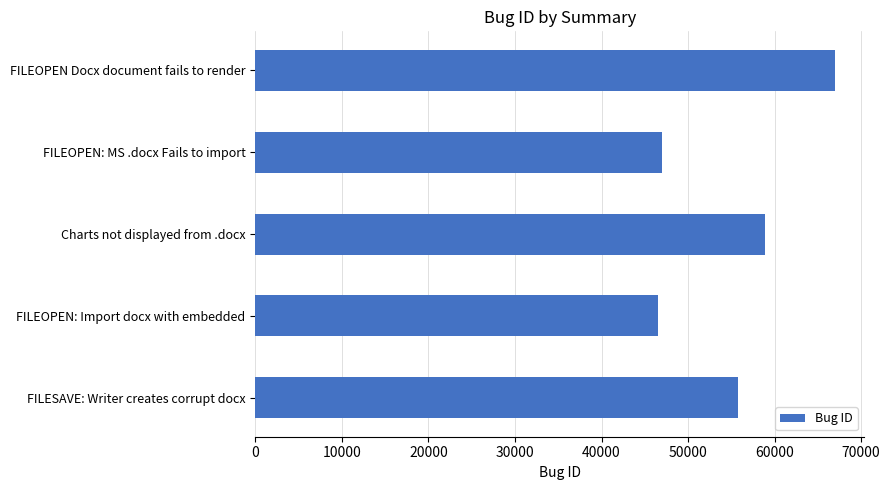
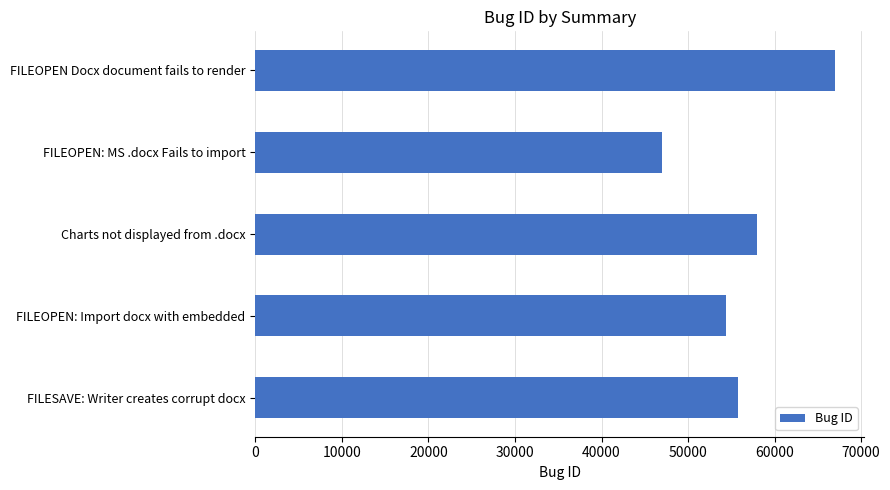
  {
    "FILEOPEN Docx document fails to render": 67000,
    "FILEOPEN: MS .docx Fails to import": 47000,
-   "Charts not displayed from .docx": 59000,
-   "FILEOPEN: Import docx with embedded": 47000,
+   "Charts not displayed from .docx": 58000,
+   "FILEOPEN: Import docx with embedded": 54000,
    "FILESAVE: Writer creates corrupt docx": 56000
  }
